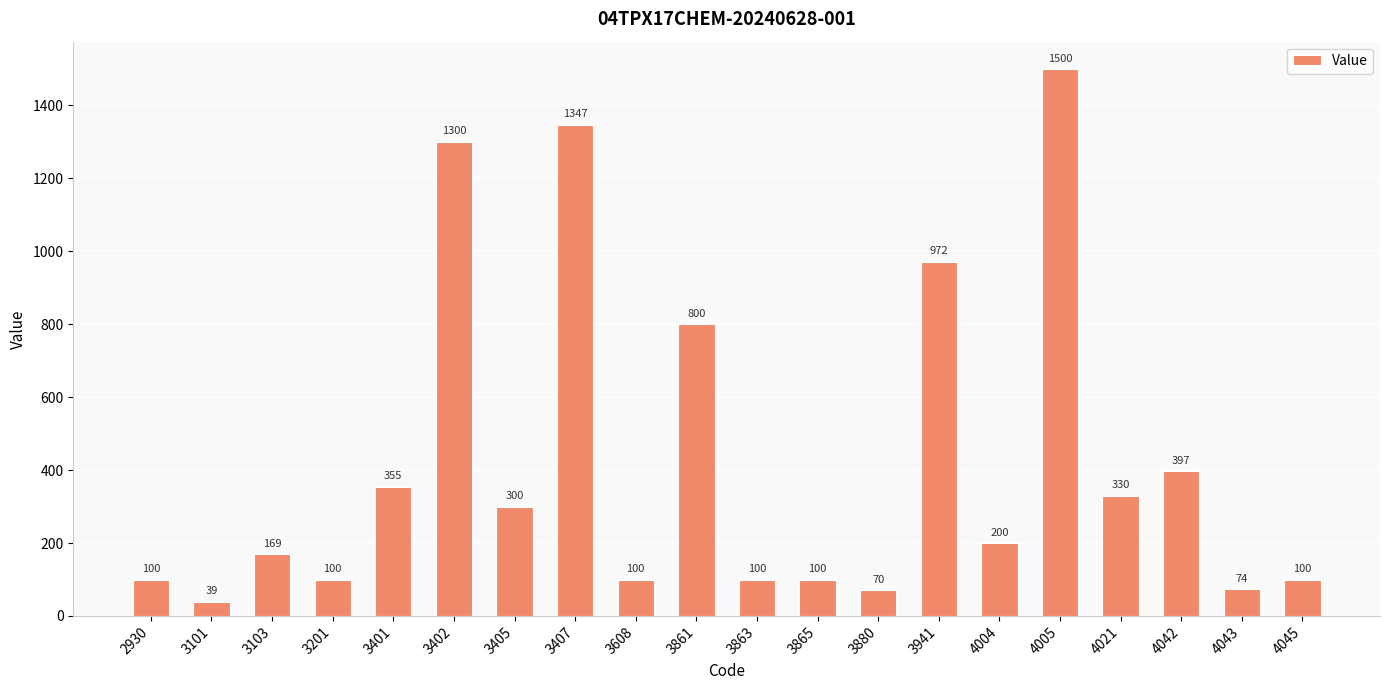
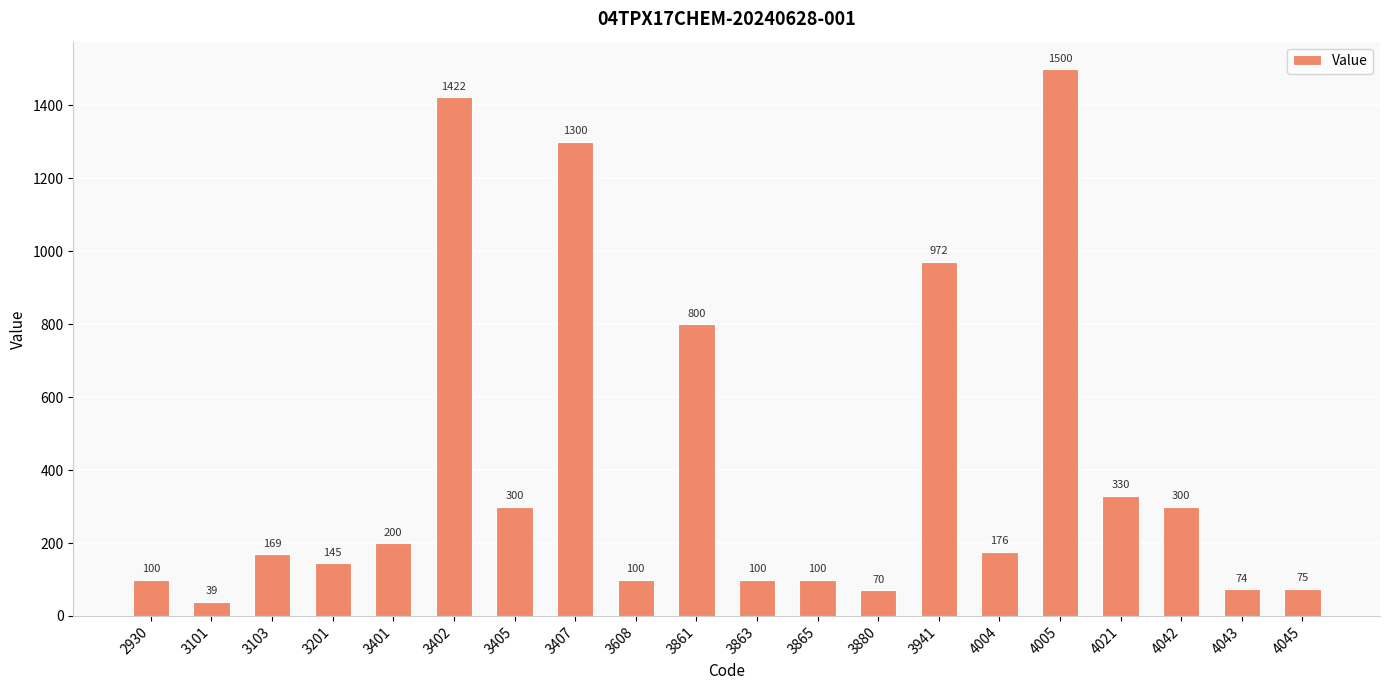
  {
    "2930": 100,
    "3101": 39,
    "3103": 169,
-   "3201": 100,
-   "3401": 355,
-   "3402": 1300,
+   "3201": 145,
+   "3401": 200,
+   "3402": 1422,
    "3405": 300,
-   "3407": 1347,
+   "3407": 1300,
    "3608": 100,
    "3861": 800,
    "3863": 100,
    "3865": 100,
    "3880": 70,
    "3941": 972,
-   "4004": 200,
+   "4004": 176,
    "4005": 1500,
    "4021": 330,
-   "4042": 397,
+   "4042": 300,
    "4043": 74,
-   "4045": 100
+   "4045": 75
  }
